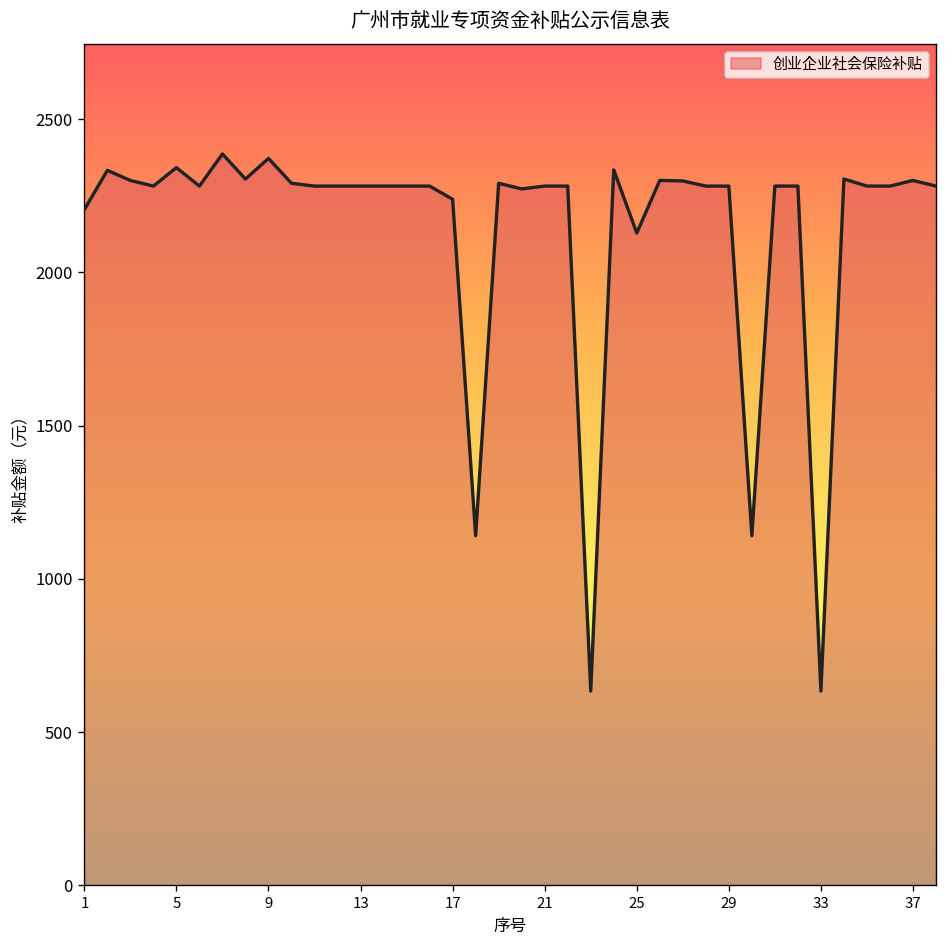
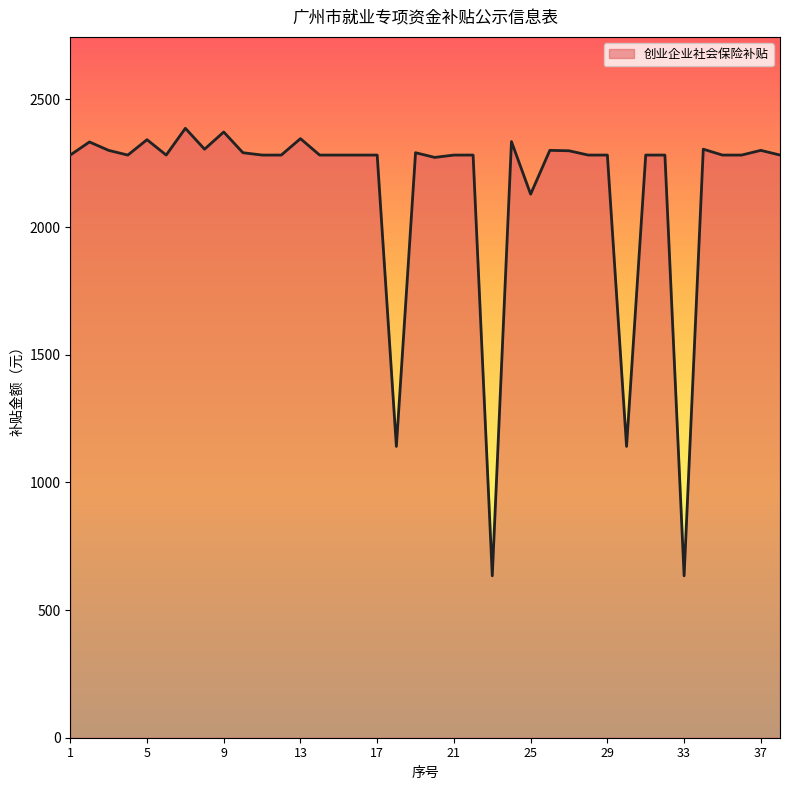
  {
-   "1": 2210,
+   "1": 2280,
    "5": 2340,
    "9": 2370,
-   "13": 2280,
-   "17": 2240,
+   "13": 2350,
+   "17": 2280,
    "21": 2280,
    "25": 2130,
    "29": 2280,
    "33": 630,
    "37": 2300
  }
